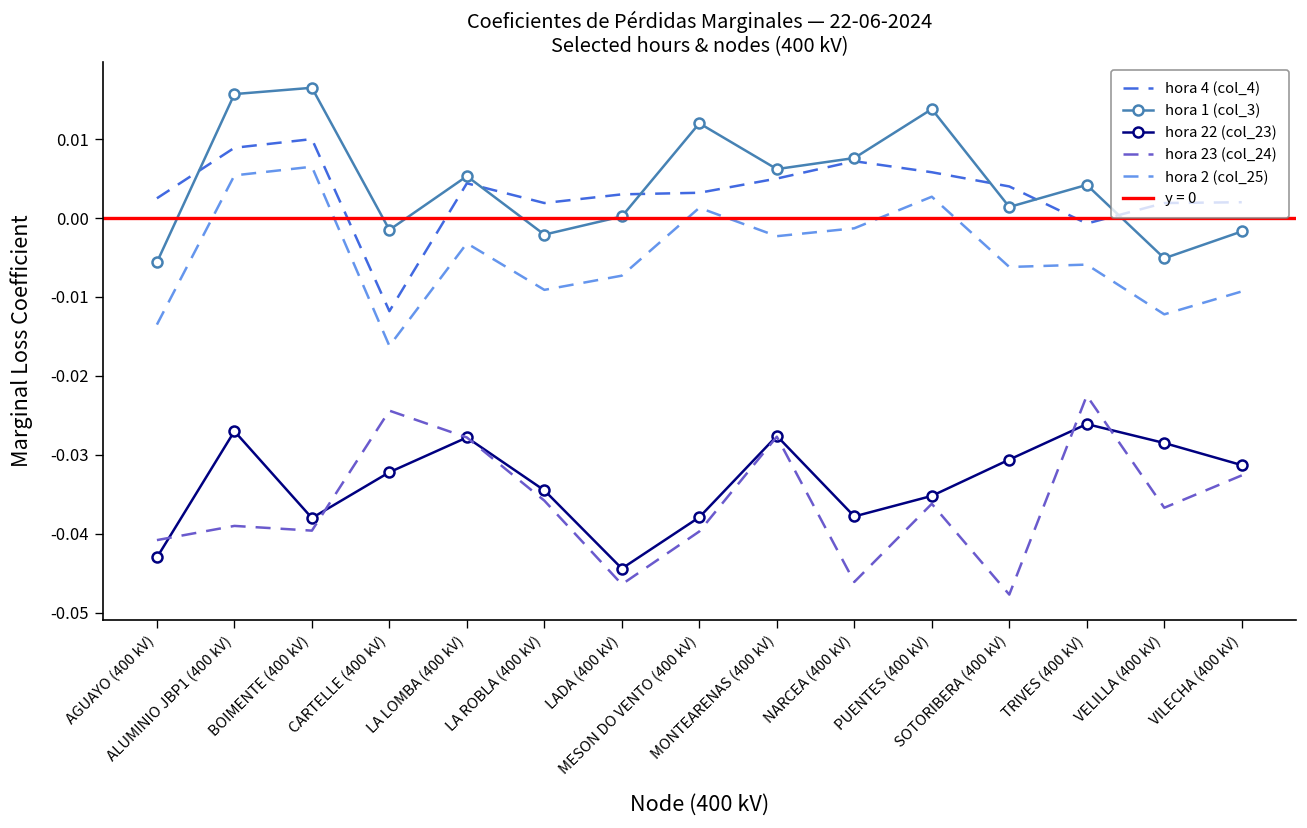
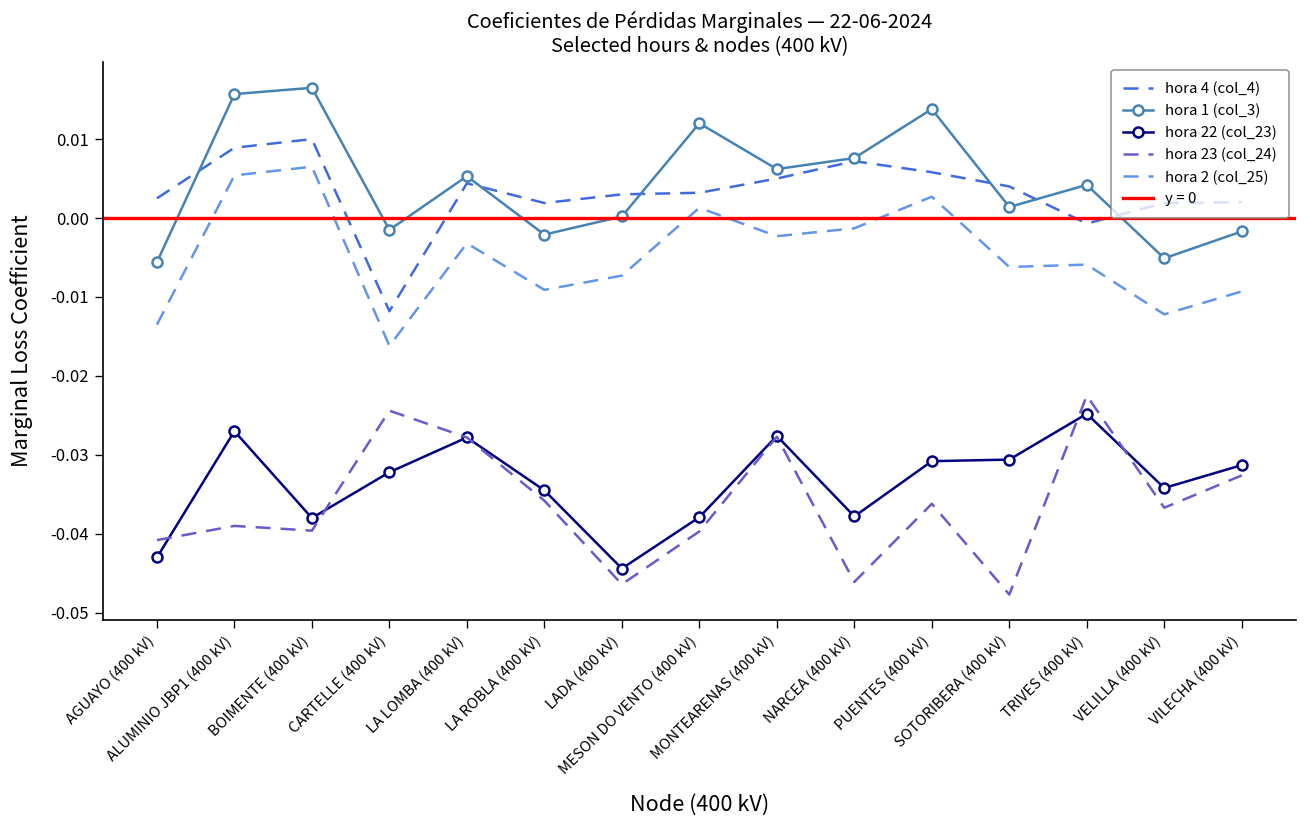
  {
    "hora 22 (col_23)": {
      "AGUAYO (400 kV)": -0.043,
      "ALUMINIO JBP1 (400 kV)": -0.027,
      "BOIMENTE (400 kV)": -0.038,
      "CARTELLE (400 kV)": -0.032,
      "LA ROBLA (400 kV)": -0.035,
      "LADA (400 kV)": -0.044,
      "MESON DO VENTO (400 kV)": -0.038,
      "NARCEA (400 kV)": -0.038,
-     "PUENTES (400 kV)": -0.035,
+     "PUENTES (400 kV)": -0.031,
      "SOTORIBERA (400 kV)": -0.031,
-     "TRIVES (400 kV)": -0.026,
-     "VELILLA (400 kV)": -0.029,
+     "TRIVES (400 kV)": -0.025,
+     "VELILLA (400 kV)": -0.034,
      "VILECHA (400 kV)": -0.031
    }
  }
